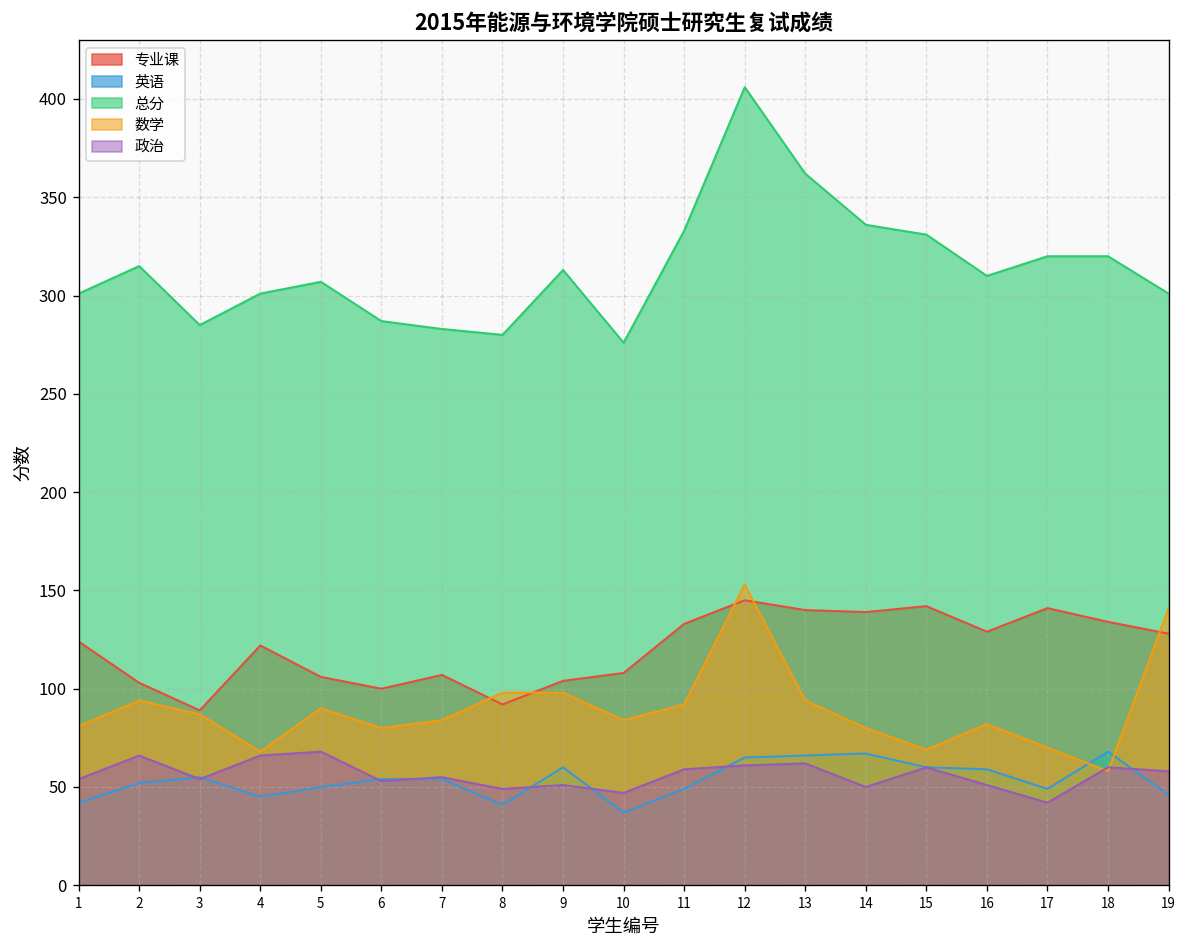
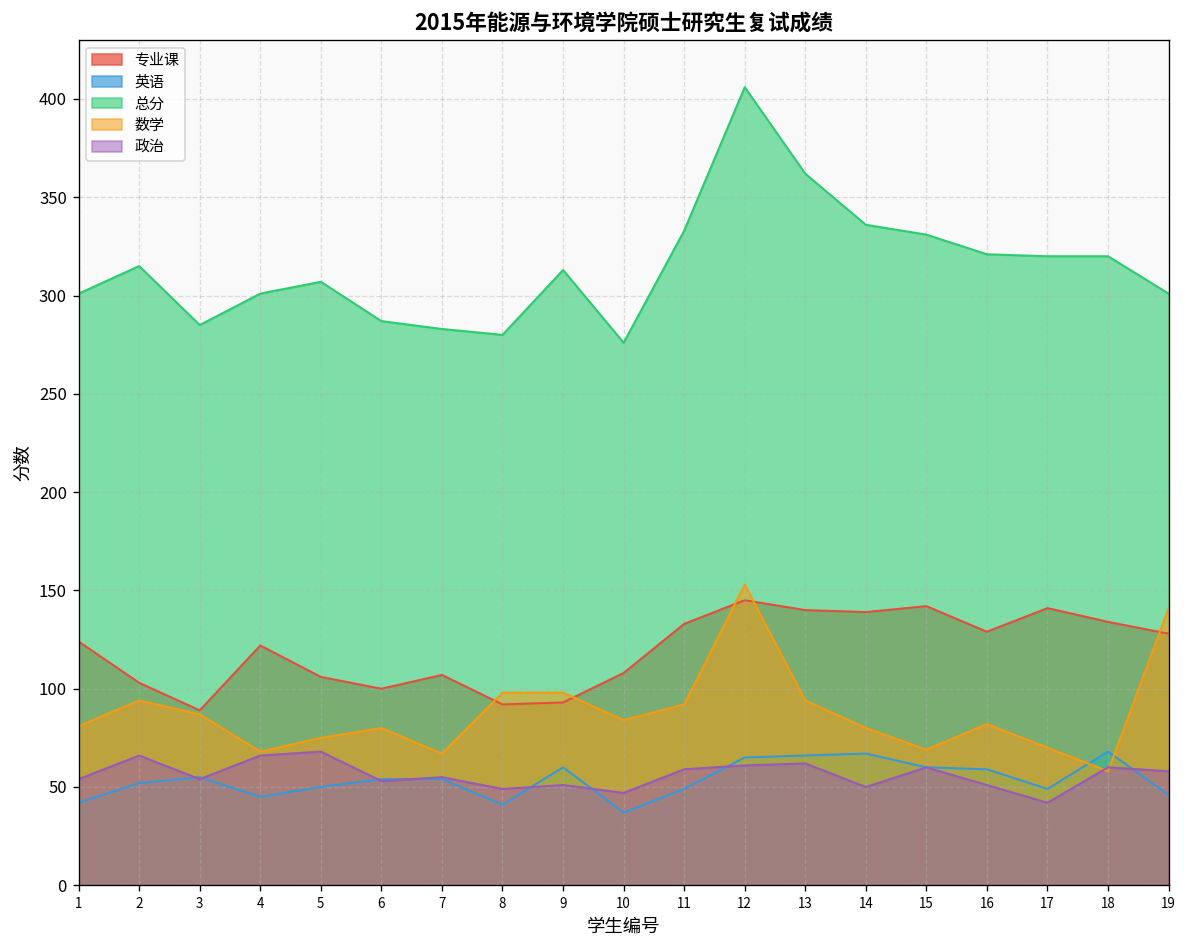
  {
    "专业课": {
      "1": 124,
      "2": 103,
      "3": 89,
      "4": 122,
      "5": 106,
      "6": 100,
      "7": 107,
      "8": 92,
-     "9": 104,
+     "9": 93,
      "10": 108,
      "11": 133,
      "12": 145,
      "13": 140,
      "14": 139,
      "15": 142,
      "16": 129,
      "17": 141,
      "18": 134,
      "19": 128
    },
    "英语": {
      "1": 42,
      "2": 52,
      "4": 45,
      "5": 50,
      "8": 41,
      "9": 60,
      "10": 37,
      "11": 49,
      "12": 65,
      "13": 66,
      "14": 67,
      "16": 59,
      "17": 49,
      "18": 68,
      "19": 46
    },
    "总分": {
      "1": 301,
      "2": 315,
      "3": 285,
      "4": 301,
      "5": 307,
      "6": 287,
      "7": 283,
      "8": 280,
      "9": 313,
      "10": 276,
      "11": 333,
      "12": 406,
      "13": 362,
      "14": 336,
      "15": 331,
-     "16": 310,
+     "16": 321,
      "17": 320,
      "18": 320,
      "19": 301
    },
    "数学": {
      "1": 81,
      "2": 94,
      "3": 87,
      "4": 68,
-     "5": 90,
+     "5": 75,
      "6": 80,
-     "7": 84,
+     "7": 67,
      "8": 98,
      "9": 98,
      "10": 84,
      "11": 92,
      "12": 153,
      "13": 94,
      "14": 80,
      "15": 69,
      "16": 82,
      "17": 70,
      "18": 58,
      "19": 141
    },
    "政治": {
      "1": 54,
      "2": 66,
      "4": 66,
      "5": 68,
      "8": 49,
      "9": 51,
      "10": 47,
      "11": 59,
      "12": 61,
      "13": 62,
      "14": 50,
      "16": 51,
      "17": 42,
      "18": 60,
      "19": 58
    }
  }
